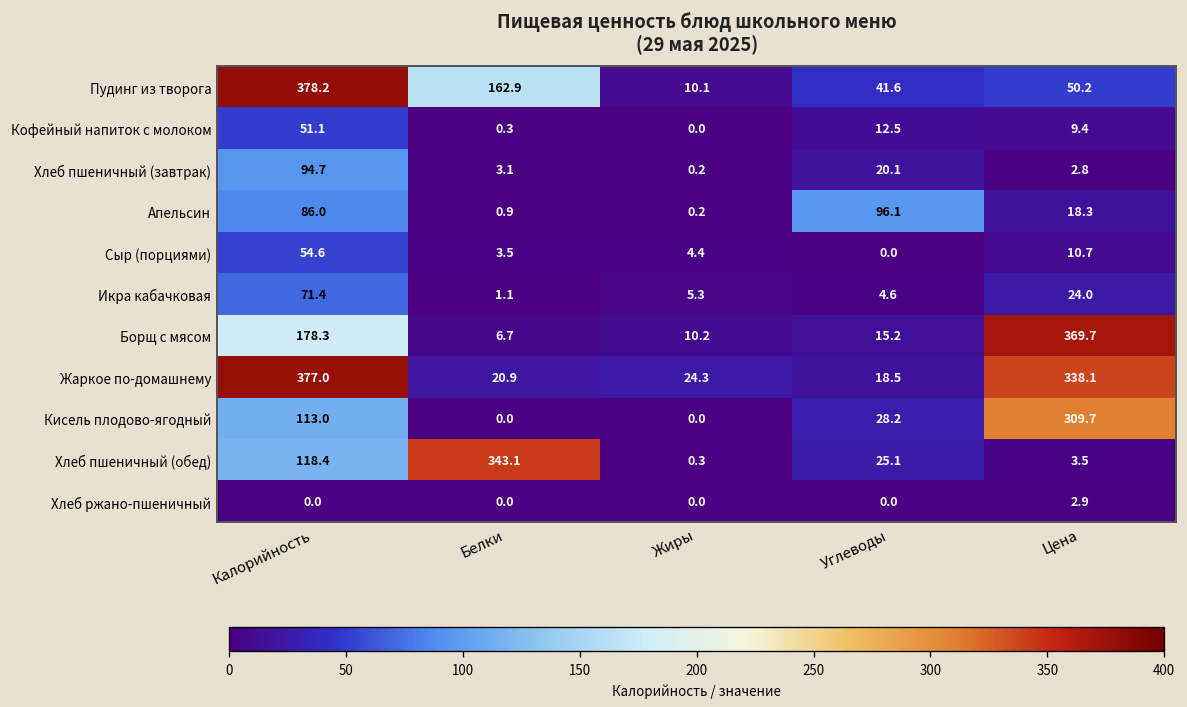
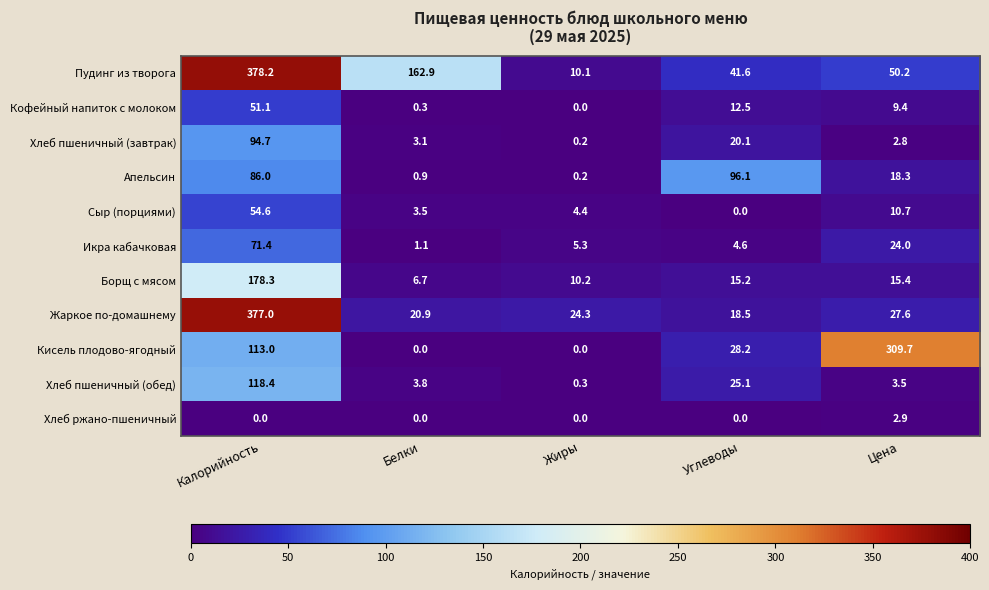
  {
    "Пудинг из творога": {
      "Калорийность": 378.2,
      "Белки": 162.9,
      "Жиры": 10.1,
      "Углеводы": 41.6,
      "Цена": 50.2
    },
    "Кофейный напиток с молоком": {
      "Калорийность": 51.1,
      "Белки": 0.3,
      "Жиры": 0.0,
      "Углеводы": 12.5,
      "Цена": 9.4
    },
    "Хлеб пшеничный (завтрак)": {
      "Калорийность": 94.7,
      "Белки": 3.1,
      "Жиры": 0.2,
      "Углеводы": 20.1,
      "Цена": 2.8
    },
    "Апельсин": {
      "Калорийность": 86.0,
      "Белки": 0.9,
      "Жиры": 0.2,
      "Углеводы": 96.1,
      "Цена": 18.3
    },
    "Сыр (порциями)": {
      "Калорийность": 54.6,
      "Белки": 3.5,
      "Жиры": 4.4,
      "Углеводы": 0.0,
      "Цена": 10.7
    },
    "Икра кабачковая": {
      "Калорийность": 71.4,
      "Белки": 1.1,
      "Жиры": 5.3,
      "Углеводы": 4.6,
      "Цена": 24.0
    },
    "Борщ с мясом": {
      "Калорийность": 178.3,
      "Белки": 6.7,
      "Жиры": 10.2,
      "Углеводы": 15.2,
-     "Цена": 369.7
+     "Цена": 15.4
    },
    "Жаркое по-домашнему": {
      "Калорийность": 377.0,
      "Белки": 20.9,
      "Жиры": 24.3,
      "Углеводы": 18.5,
-     "Цена": 338.1
+     "Цена": 27.6
    },
    "Кисель плодово-ягодный": {
      "Калорийность": 113.0,
      "Белки": 0.0,
      "Жиры": 0.0,
      "Углеводы": 28.2,
      "Цена": 309.7
    },
    "Хлеб пшеничный (обед)": {
      "Калорийность": 118.4,
-     "Белки": 343.1,
+     "Белки": 3.8,
      "Жиры": 0.3,
      "Углеводы": 25.1,
      "Цена": 3.5
    },
    "Хлеб ржано-пшеничный": {
      "Калорийность": 0.0,
      "Белки": 0.0,
      "Жиры": 0.0,
      "Углеводы": 0.0,
      "Цена": 2.9
    }
  }
